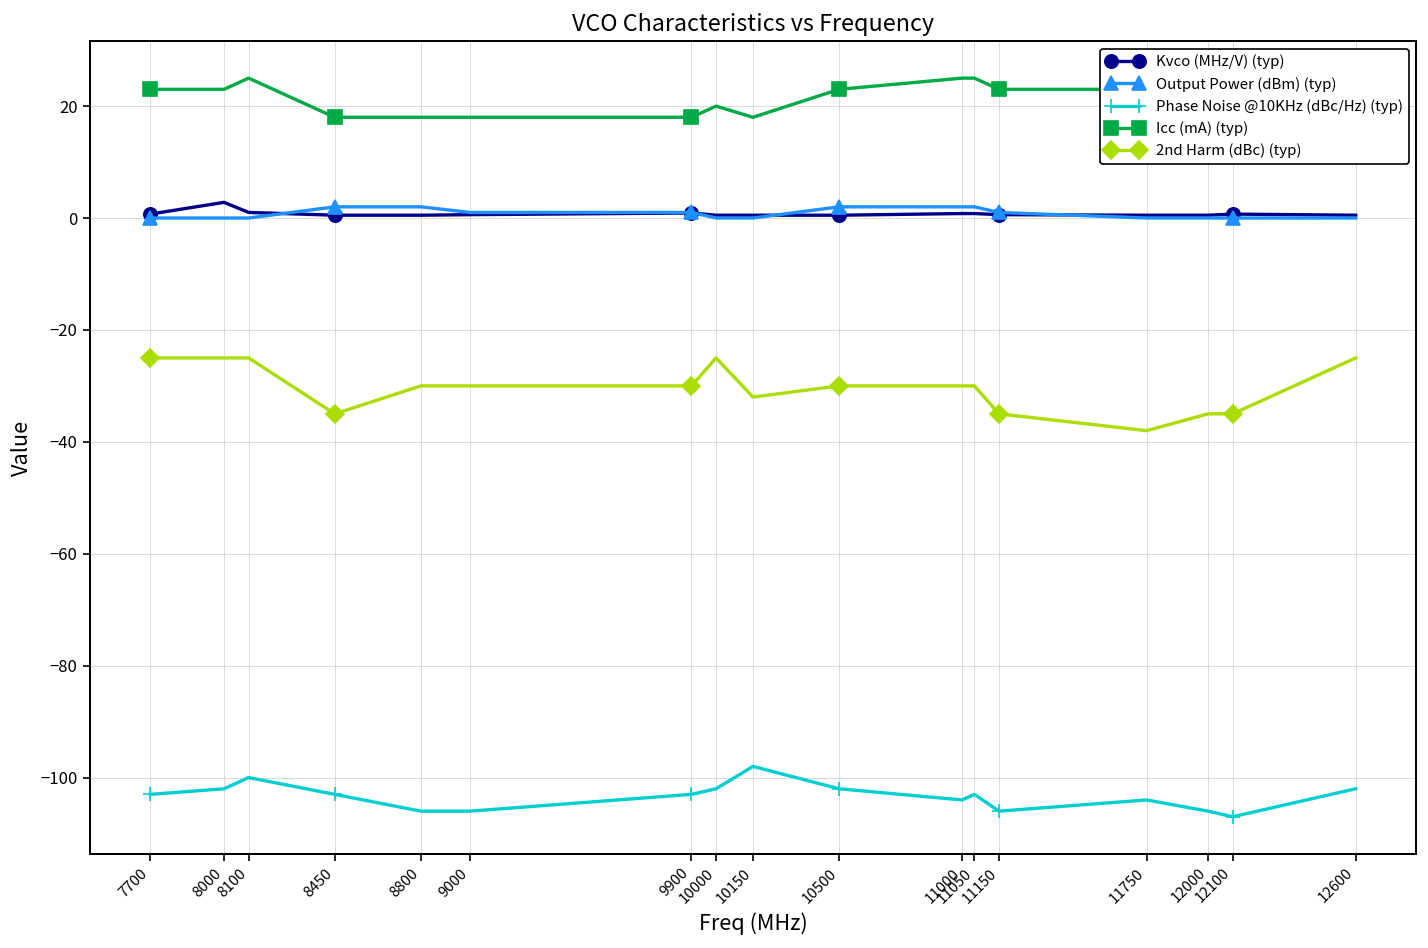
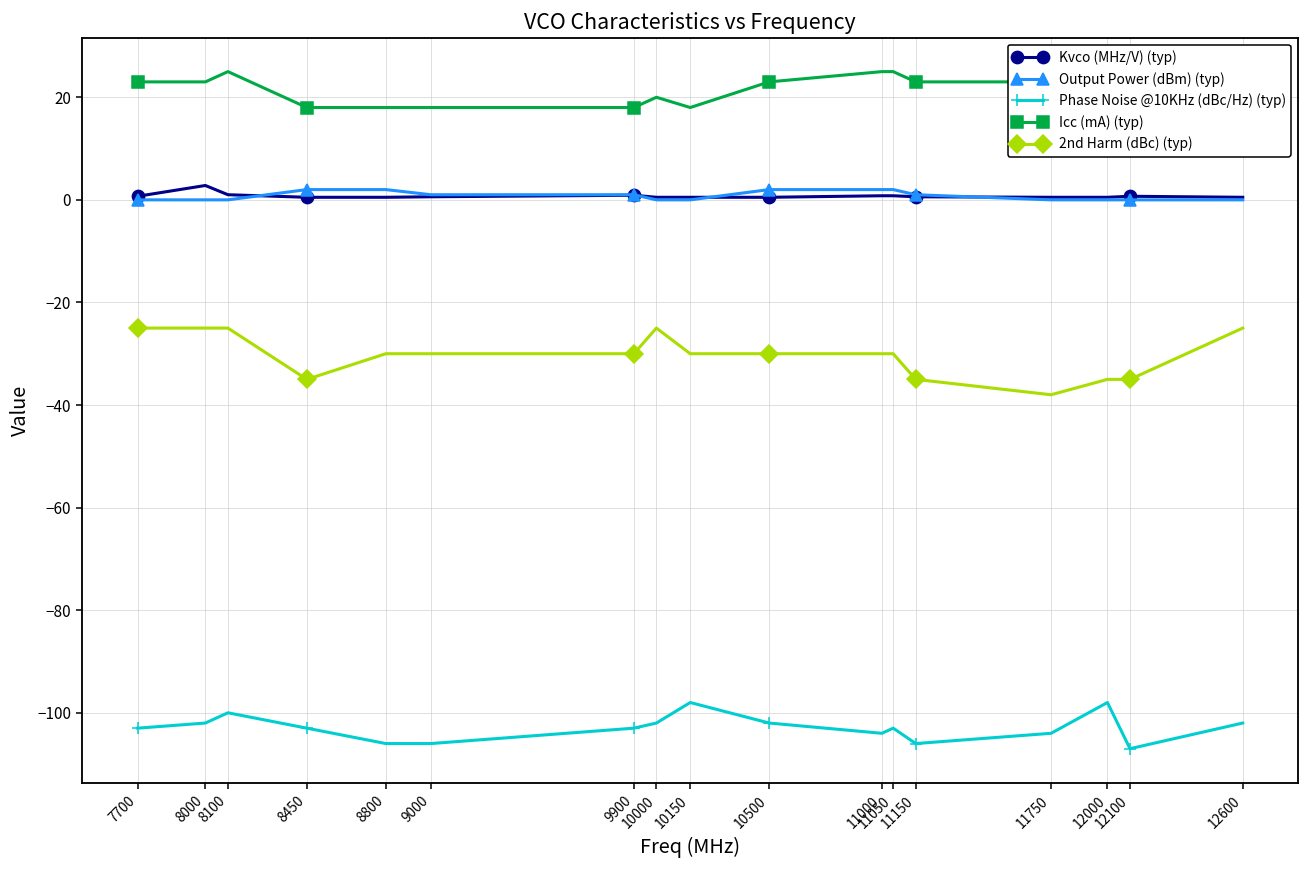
  {
    "Kvco (MHz/V) (typ)": {
      "7700": 1,
      "8000": 3,
      "8100": 1,
      "8450": 1,
      "8800": 1,
      "10500": 1,
      "11000": 1,
      "11050": 1,
      "12100": 1
    },
    "Output Power (dBm) (typ)": {
      "7700": 0,
      "8000": 0,
      "8100": 0,
      "8450": 2,
      "8800": 2,
      "10500": 2,
      "11000": 2,
      "11050": 2,
      "12100": 0
    },
    "Phase Noise @10KHz (dBc/Hz) (typ)": {
      "7700": -103,
      "8000": -102,
      "8100": -100,
      "8450": -103,
      "8800": -106,
      "9000": -106,
      "9900": -103,
      "10000": -102,
      "10150": -98,
      "10500": -102,
      "11000": -104,
      "11050": -103,
      "11150": -106,
      "11750": -104,
-     "12000": -106,
+     "12000": -98,
      "12100": -107,
      "12600": -102
    },
    "Icc (mA) (typ)": {
      "7700": 23,
      "8000": 23,
      "8100": 25,
      "8450": 18,
      "8800": 18,
      "9000": 18,
      "9900": 18,
      "10000": 20,
      "10150": 18,
      "10500": 23,
      "11000": 25,
      "11050": 25,
      "11150": 23
    },
    "2nd Harm (dBc) (typ)": {
      "7700": -25,
      "8000": -25,
      "8100": -25,
      "8450": -35,
      "8800": -30,
      "9000": -30,
      "9900": -30,
      "10000": -25,
-     "10150": -32,
+     "10150": -30,
      "10500": -30,
      "11000": -30,
      "11050": -30,
      "11150": -35,
      "11750": -38,
      "12000": -35,
      "12100": -35,
      "12600": -25
    }
  }
